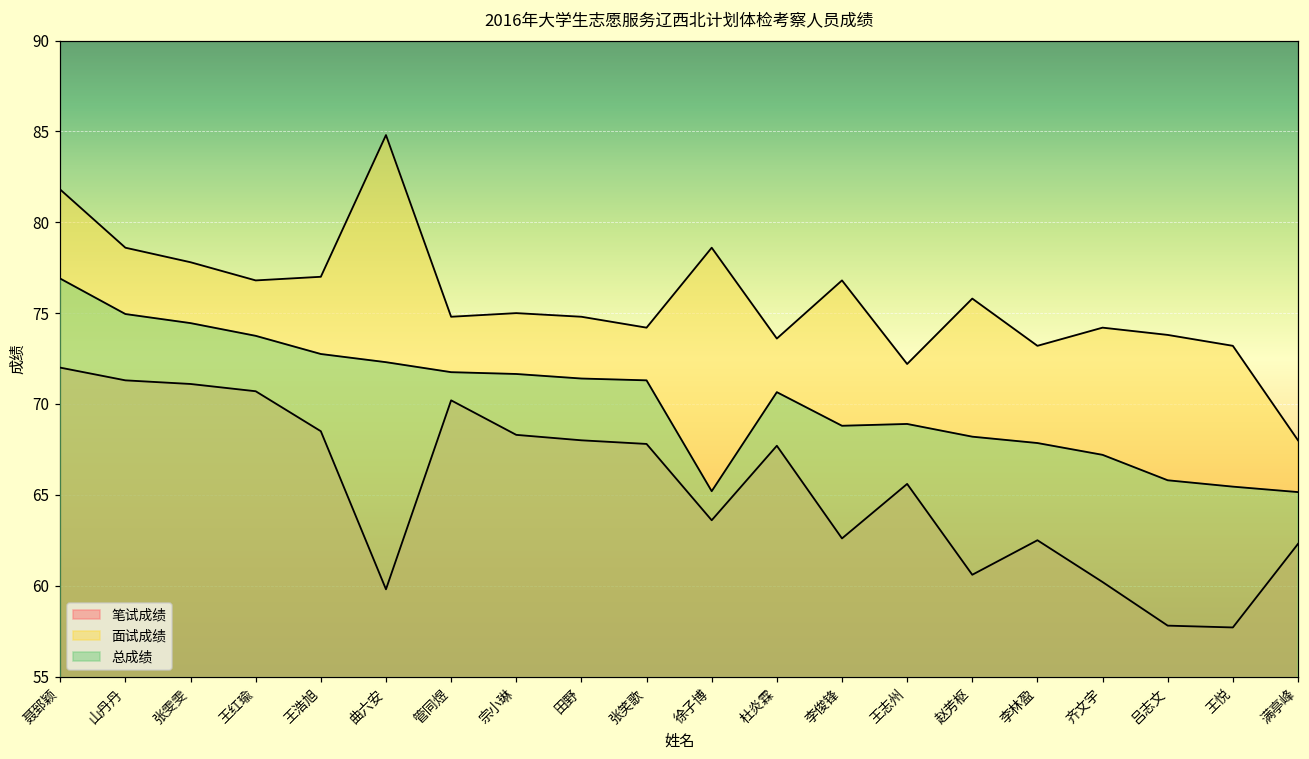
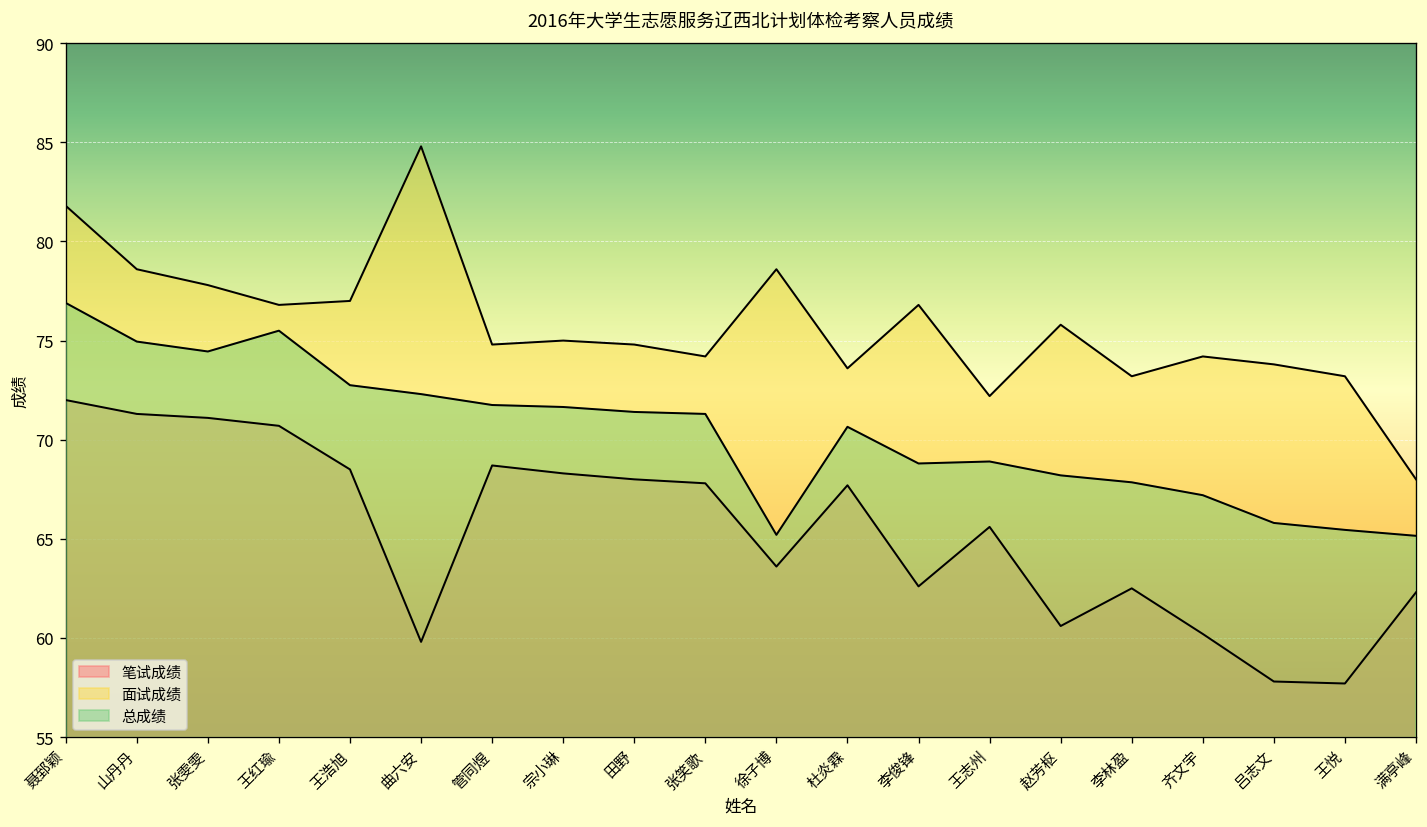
  {
    "笔试成绩": {
      "聂郅颖": 72.0,
      "山丹丹": 71.3,
      "张雯雯": 71.1,
      "王红瑜": 70.7,
      "王浩旭": 68.5,
      "曲六安": 59.8,
-     "管同煜": 70.2,
+     "管同煜": 68.7,
      "宗小琳": 68.3,
      "田野": 68.0,
      "张笑歌": 67.8,
      "徐子博": 63.6,
      "杜炎霖": 67.7,
      "李俊锋": 62.6,
      "王志州": 65.6,
      "赵芳枢": 60.6,
      "李林盈": 62.5,
      "齐文宇": 60.2,
      "吕志文": 57.8,
      "王悦": 57.7,
      "满亭峰": 62.3
    },
    "面试成绩": {
      "聂郅颖": 81.8,
      "山丹丹": 78.6,
      "张雯雯": 77.8,
      "王红瑜": 76.8,
      "王浩旭": 77.0,
      "曲六安": 84.8,
      "管同煜": 74.8,
      "宗小琳": 75.0,
      "田野": 74.8,
      "张笑歌": 74.2,
      "徐子博": 78.6,
      "杜炎霖": 73.6,
      "李俊锋": 76.8,
      "王志州": 72.2,
      "赵芳枢": 75.8,
      "李林盈": 73.2,
      "齐文宇": 74.2,
      "吕志文": 73.8,
      "王悦": 73.2,
      "满亭峰": 68.0
    },
    "总成绩": {
      "聂郅颖": 76.9,
      "山丹丹": 75.0,
      "张雯雯": 74.5,
-     "王红瑜": 73.8,
+     "王红瑜": 75.5,
      "王浩旭": 72.8,
      "曲六安": 72.3,
      "管同煜": 71.8,
      "宗小琳": 71.7,
      "田野": 71.4,
      "张笑歌": 71.3,
      "徐子博": 65.2,
      "杜炎霖": 70.7,
      "李俊锋": 68.8,
      "王志州": 68.9,
      "赵芳枢": 68.2,
      "李林盈": 67.9,
      "齐文宇": 67.2,
      "吕志文": 65.8,
      "王悦": 65.5,
      "满亭峰": 65.2
    }
  }
